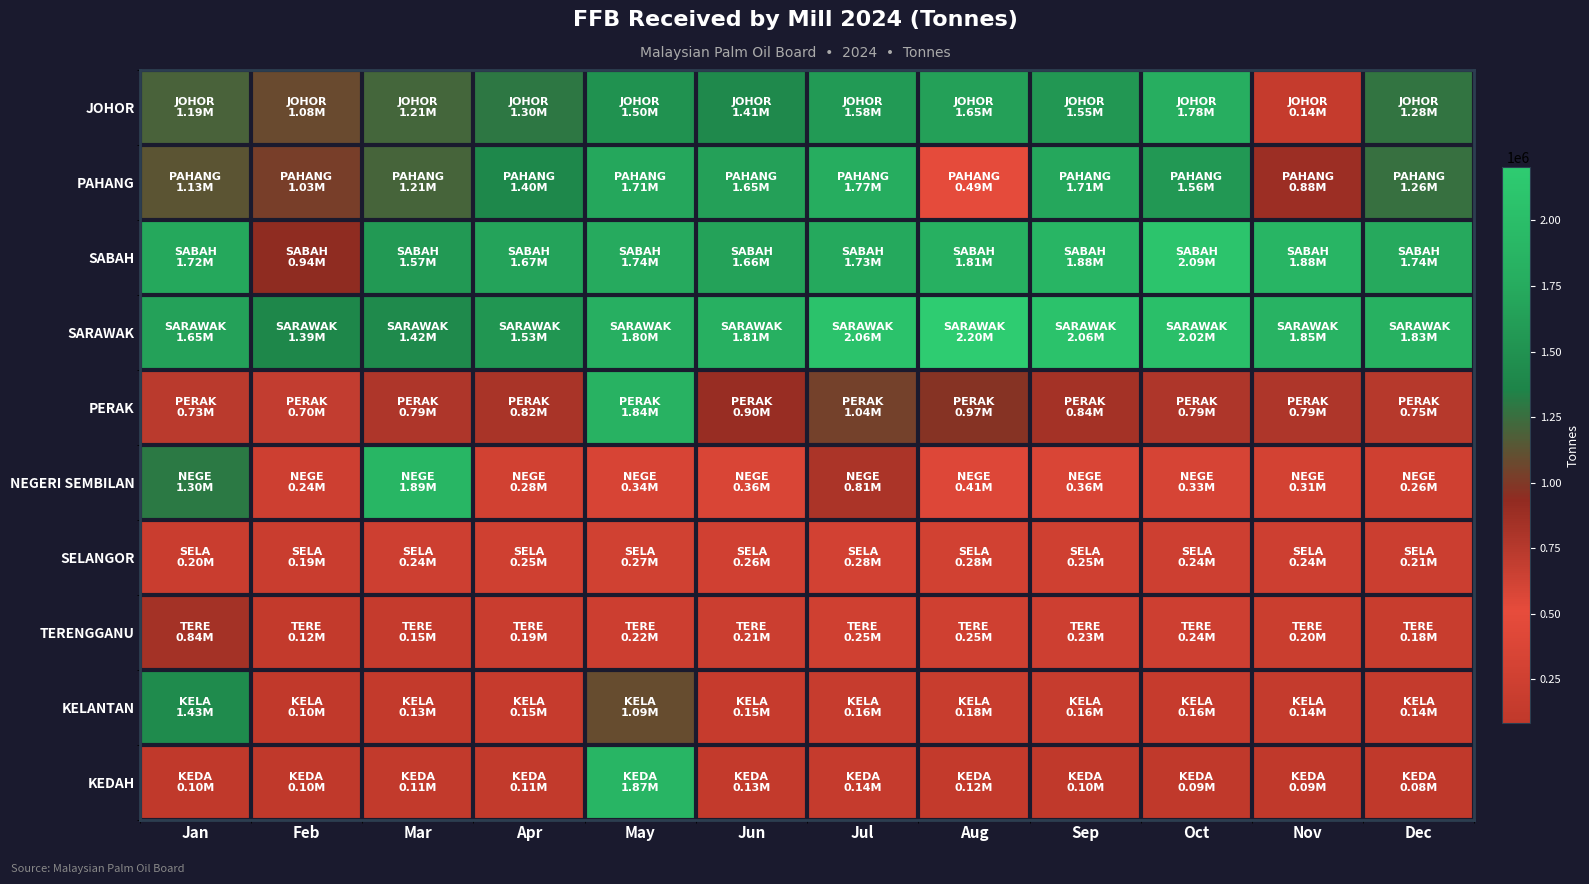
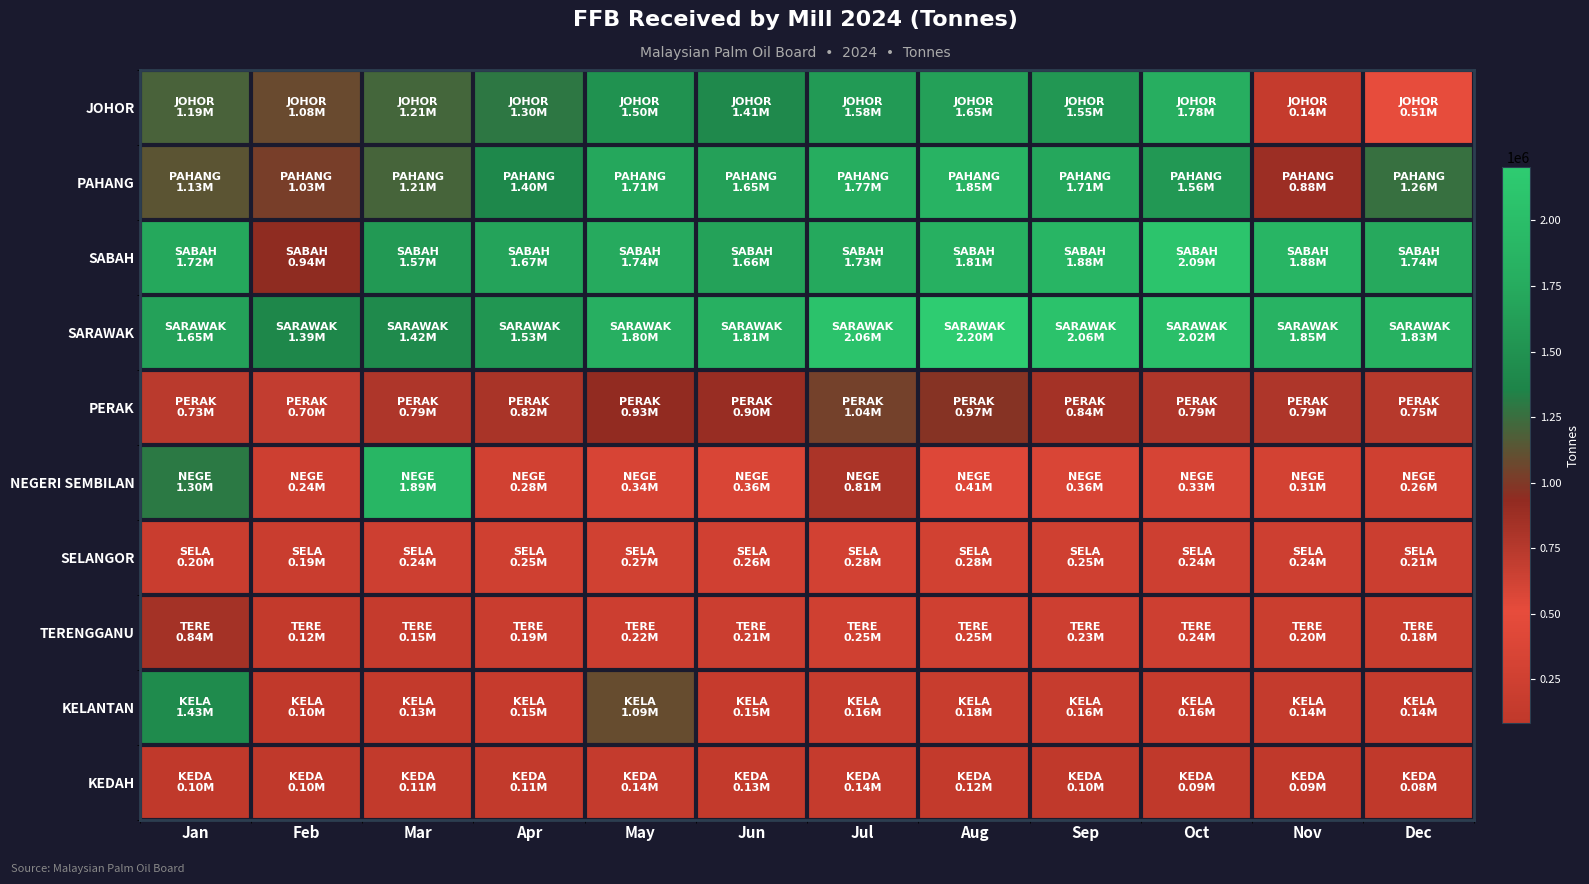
  {
    "JOHOR": {
      "Jan": "1.19M",
      "Feb": "1.08M",
      "Mar": "1.21M",
      "Apr": "1.30M",
      "May": "1.50M",
      "Jun": "1.41M",
      "Jul": "1.58M",
      "Aug": "1.65M",
      "Sep": "1.55M",
      "Oct": "1.78M",
      "Nov": "0.14M",
-     "Dec": "1.28M"
+     "Dec": "0.51M"
    },
    "PAHANG": {
      "Jan": "1.13M",
      "Feb": "1.03M",
      "Mar": "1.21M",
      "Apr": "1.40M",
      "May": "1.71M",
      "Jun": "1.65M",
      "Jul": "1.77M",
-     "Aug": "0.49M",
+     "Aug": "1.85M",
      "Sep": "1.71M",
      "Oct": "1.56M",
      "Nov": "0.88M",
      "Dec": "1.26M"
    },
    "SABAH": {
      "Jan": "1.72M",
      "Feb": "0.94M",
      "Mar": "1.57M",
      "Apr": "1.67M",
      "May": "1.74M",
      "Jun": "1.66M",
      "Jul": "1.73M",
      "Aug": "1.81M",
      "Sep": "1.88M",
      "Oct": "2.09M",
      "Nov": "1.88M",
      "Dec": "1.74M"
    },
    "SARAWAK": {
      "Jan": "1.65M",
      "Feb": "1.39M",
      "Mar": "1.42M",
      "Apr": "1.53M",
      "May": "1.80M",
      "Jun": "1.81M",
      "Jul": "2.06M",
      "Aug": "2.20M",
      "Sep": "2.06M",
      "Oct": "2.02M",
      "Nov": "1.85M",
      "Dec": "1.83M"
    },
    "PERAK": {
      "Jan": "0.73M",
      "Feb": "0.70M",
      "Mar": "0.79M",
      "Apr": "0.82M",
-     "May": "1.84M",
+     "May": "0.93M",
      "Jun": "0.90M",
      "Jul": "1.04M",
      "Aug": "0.97M",
      "Sep": "0.84M",
      "Oct": "0.79M",
      "Nov": "0.79M",
      "Dec": "0.75M"
    },
    "NEGERI SEMBILAN": {
      "Jan": "1.30M",
      "Feb": "0.24M",
      "Mar": "1.89M",
      "Apr": "0.28M",
      "May": "0.34M",
      "Jun": "0.36M",
      "Jul": "0.81M",
      "Aug": "0.41M",
      "Sep": "0.36M",
      "Oct": "0.33M",
      "Nov": "0.31M",
      "Dec": "0.26M"
    },
    "SELANGOR": {
      "Jan": "0.20M",
      "Feb": "0.19M",
      "Mar": "0.24M",
      "Apr": "0.25M",
      "May": "0.27M",
      "Jun": "0.26M",
      "Jul": "0.28M",
      "Aug": "0.28M",
      "Sep": "0.25M",
      "Oct": "0.24M",
      "Nov": "0.24M",
      "Dec": "0.21M"
    },
    "TERENGGANU": {
      "Jan": "0.84M",
      "Feb": "0.12M",
      "Mar": "0.15M",
      "Apr": "0.19M",
      "May": "0.22M",
      "Jun": "0.21M",
      "Jul": "0.25M",
      "Aug": "0.25M",
      "Sep": "0.23M",
      "Oct": "0.24M",
      "Nov": "0.20M",
      "Dec": "0.18M"
    },
    "KELANTAN": {
      "Jan": "1.43M",
      "Feb": "0.10M",
      "Mar": "0.13M",
      "Apr": "0.15M",
      "May": "1.09M",
      "Jun": "0.15M",
      "Jul": "0.16M",
      "Aug": "0.18M",
      "Sep": "0.16M",
      "Oct": "0.16M",
      "Nov": "0.14M",
      "Dec": "0.14M"
    },
    "KEDAH": {
      "Jan": "0.10M",
      "Feb": "0.10M",
      "Mar": "0.11M",
      "Apr": "0.11M",
-     "May": "1.87M",
+     "May": "0.14M",
      "Jun": "0.13M",
      "Jul": "0.14M",
      "Aug": "0.12M",
      "Sep": "0.10M",
      "Oct": "0.09M",
      "Nov": "0.09M",
      "Dec": "0.08M"
    }
  }
